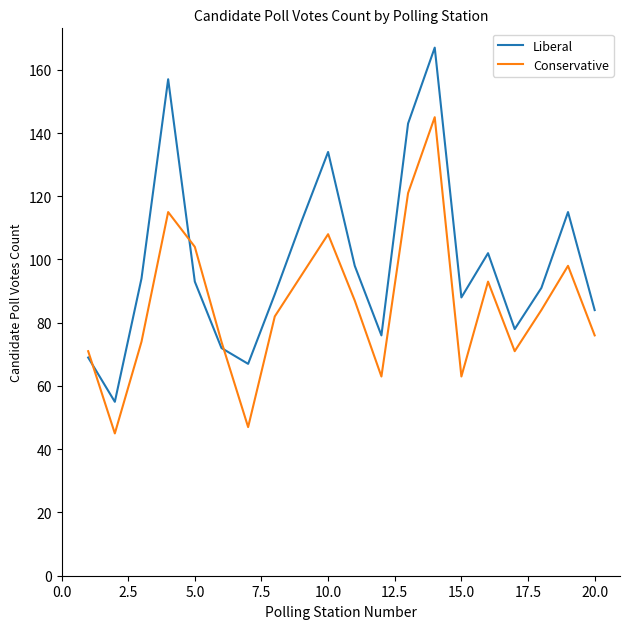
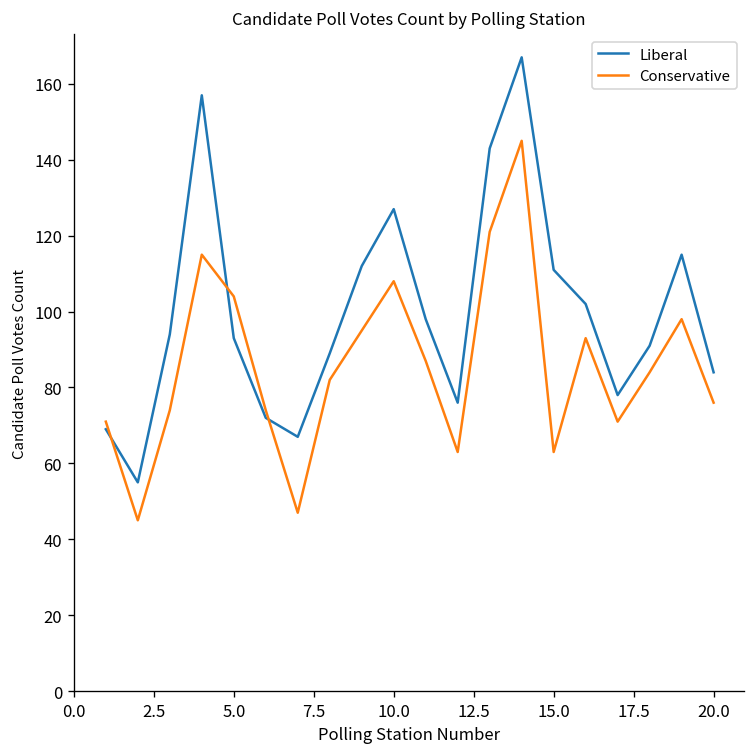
  {
    "Liberal": {
      "5.0": 93,
-     "10.0": 134,
-     "15.0": 88,
+     "10.0": 127,
+     "15.0": 111,
      "20.0": 84
    },
    "Conservative": {
      "5.0": 104,
      "10.0": 108,
      "15.0": 63,
      "20.0": 76
    }
  }
